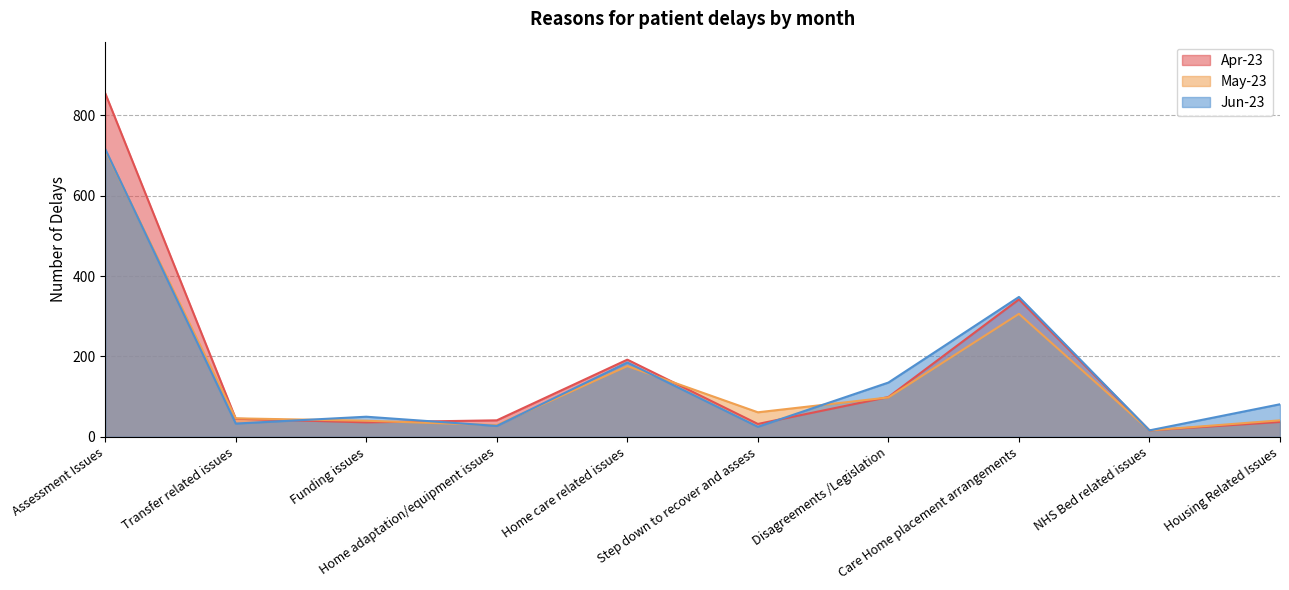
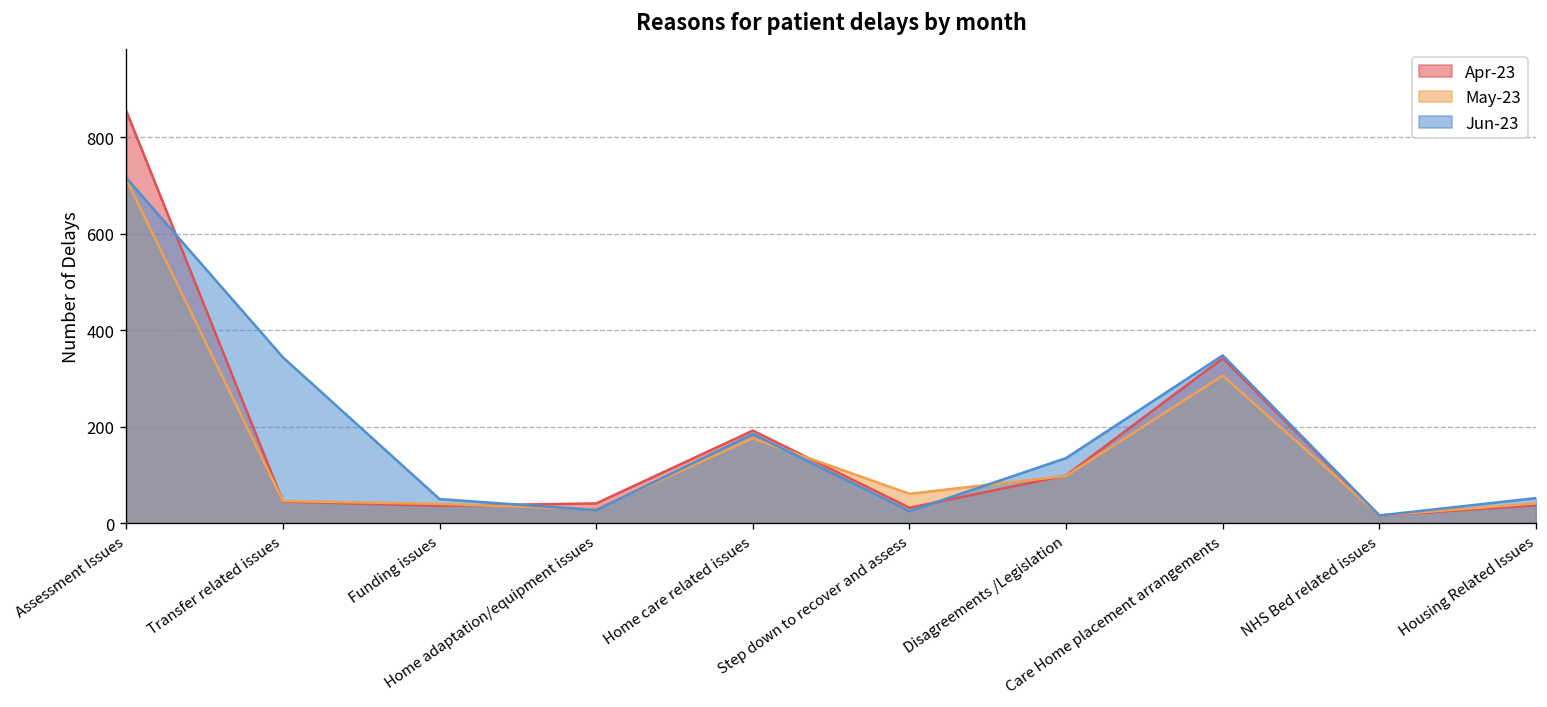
  {
    "Apr-23": {
      "Assessment Issues": 860,
      "Home adaptation/equipment issues": 40,
      "Home care related issues": 190,
      "Step down to recover and assess": 30
    },
    "May-23": {
      "Home care related issues": 180,
      "Step down to recover and assess": 60,
      "Care Home placement arrangements": 310
    },
    "Jun-23": {
-     "Transfer related issues": 30,
+     "Transfer related issues": 340,
      "Funding issues": 50,
      "Home care related issues": 190,
      "Step down to recover and assess": 30,
      "Disagreements /Legislation": 140,
-     "Housing Related Issues": 80
+     "Housing Related Issues": 50
    }
  }
